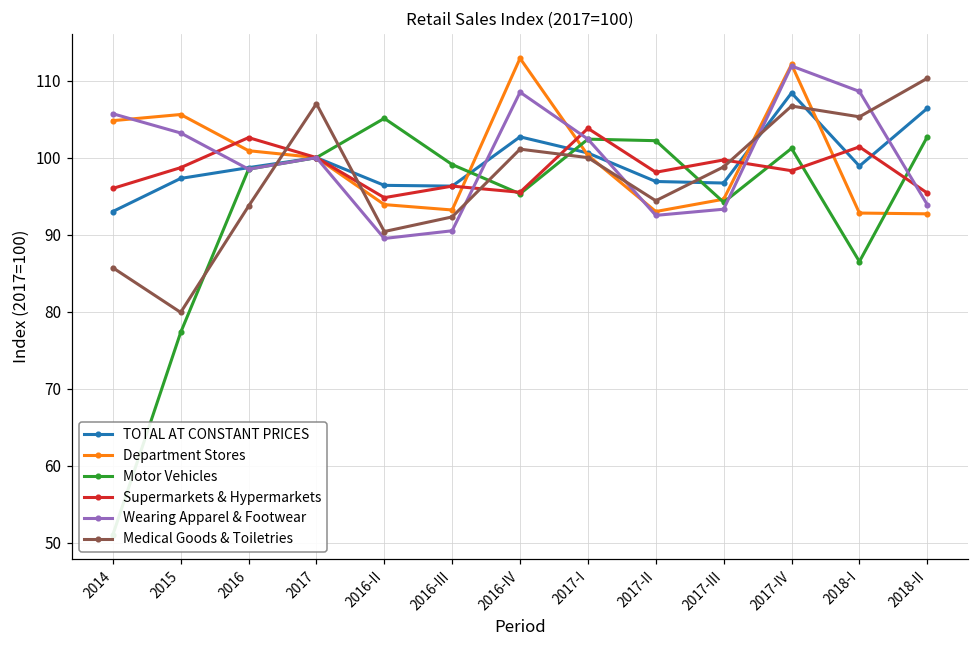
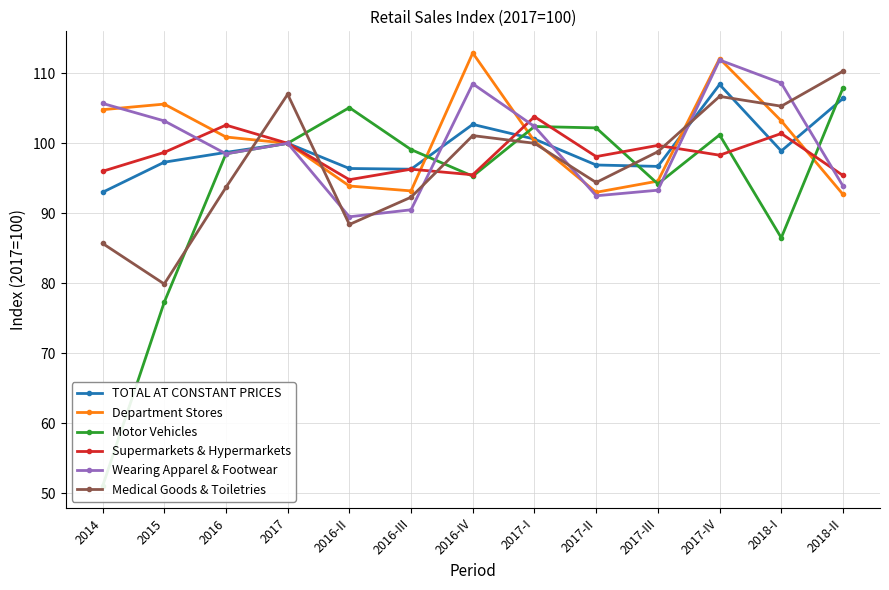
  {
    "TOTAL AT CONSTANT PRICES": {
      "2014": 93,
      "2015": 97,
      "2016-II": 96,
      "2016-IV": 103,
      "2017-II": 97,
      "2017-III": 97,
      "2017-IV": 108,
      "2018-I": 99,
      "2018-II": 106
    },
    "Department Stores": {
      "2014": 105,
      "2015": 106,
      "2016": 101,
      "2016-II": 94,
      "2016-III": 93,
      "2016-IV": 113,
      "2017-II": 93,
      "2017-III": 95,
-     "2018-I": 93,
+     "2018-I": 103,
      "2018-II": 93
    },
    "Motor Vehicles": {
      "2015": 77,
      "2016-II": 105,
      "2016-III": 99,
      "2017-II": 102,
      "2017-III": 94,
      "2017-IV": 101,
      "2018-I": 87,
-     "2018-II": 103
+     "2018-II": 108
    },
    "Supermarkets & Hypermarkets": {
      "2014": 96,
      "2015": 99,
      "2016": 103,
      "2016-II": 95,
      "2017-I": 104,
      "2017-II": 98,
      "2017-III": 100,
      "2017-IV": 98,
      "2018-I": 101,
      "2018-II": 95
    },
    "Wearing Apparel & Footwear": {
      "2014": 106,
      "2015": 103,
      "2016-II": 90,
      "2016-III": 91,
      "2016-IV": 109,
      "2017-II": 93,
      "2017-III": 93,
      "2018-I": 109,
      "2018-II": 94
    },
    "Medical Goods & Toiletries": {
      "2014": 86,
      "2015": 80,
      "2016": 94,
      "2017": 107,
-     "2016-II": 90,
+     "2016-II": 88,
      "2016-III": 92,
      "2016-IV": 101,
      "2017-II": 94,
      "2017-III": 99,
      "2017-IV": 107,
      "2018-I": 105,
      "2018-II": 110
    }
  }
